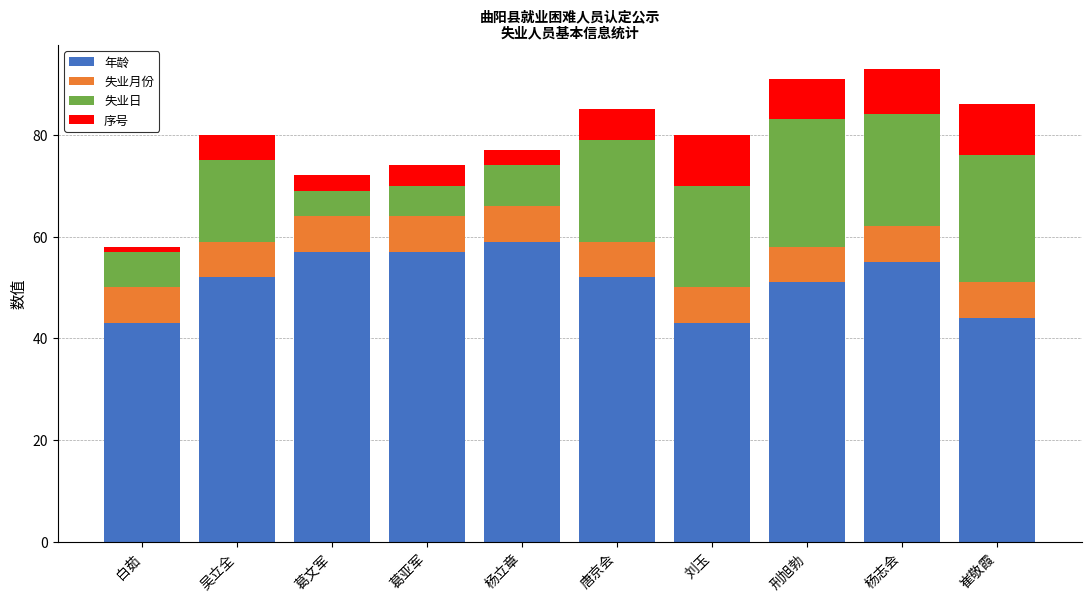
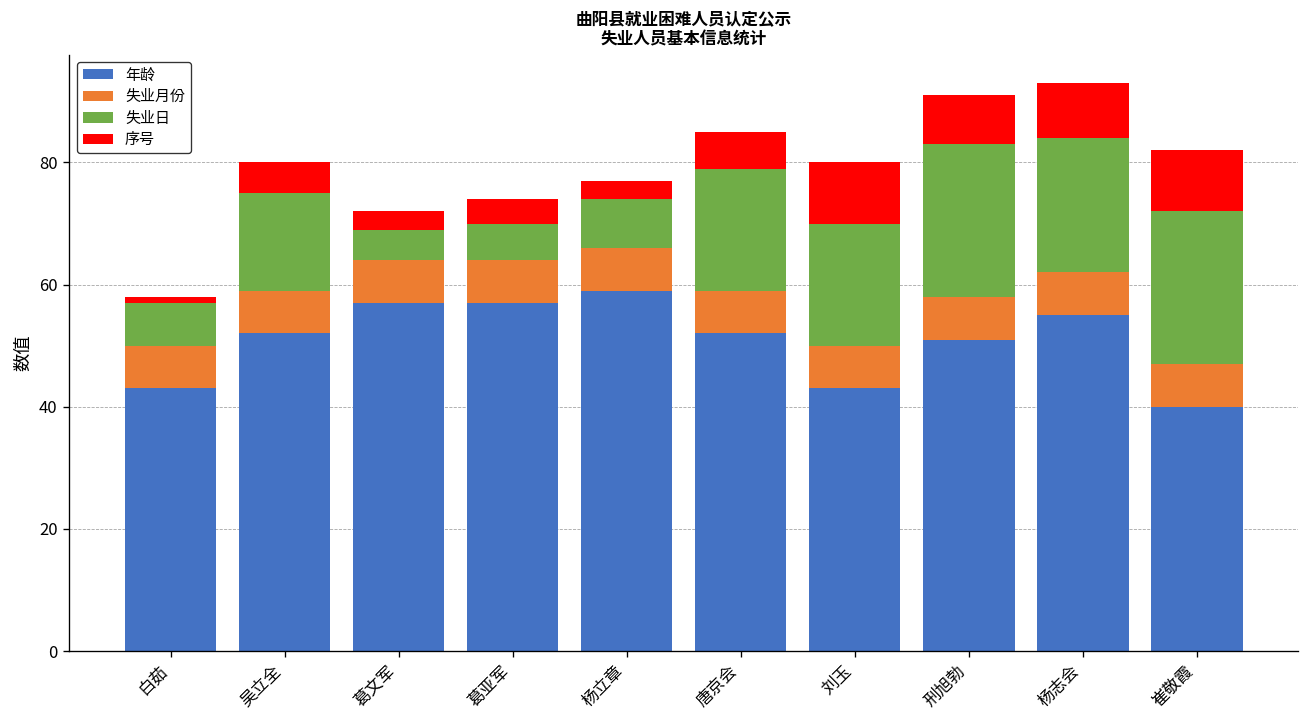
  {
    "年龄": {
      "白茹": 43,
      "吴立全": 52,
      "葛文军": 57,
      "葛亚军": 57,
      "杨立章": 59,
      "唐京会": 52,
      "刘玉": 43,
      "刑旭勃": 51,
      "杨志会": 55,
-     "崔敬霞": 44
+     "崔敬霞": 40
    },
    "失业月份": {
      "白茹": 7,
      "吴立全": 7,
      "葛文军": 7,
      "葛亚军": 7,
      "杨立章": 7,
      "唐京会": 7,
      "刘玉": 7,
      "刑旭勃": 7,
      "杨志会": 7,
      "崔敬霞": 7
    },
    "失业日": {
      "白茹": 7,
      "吴立全": 16,
      "葛文军": 5,
      "葛亚军": 6,
      "杨立章": 8,
      "唐京会": 20,
      "刘玉": 20,
      "刑旭勃": 25,
      "杨志会": 22,
      "崔敬霞": 25
    },
    "序号": {
      "白茹": 1,
      "吴立全": 5,
      "葛文军": 3,
      "葛亚军": 4,
      "杨立章": 3,
      "唐京会": 6,
      "刘玉": 10,
      "刑旭勃": 8,
      "杨志会": 9,
      "崔敬霞": 10
    }
  }
